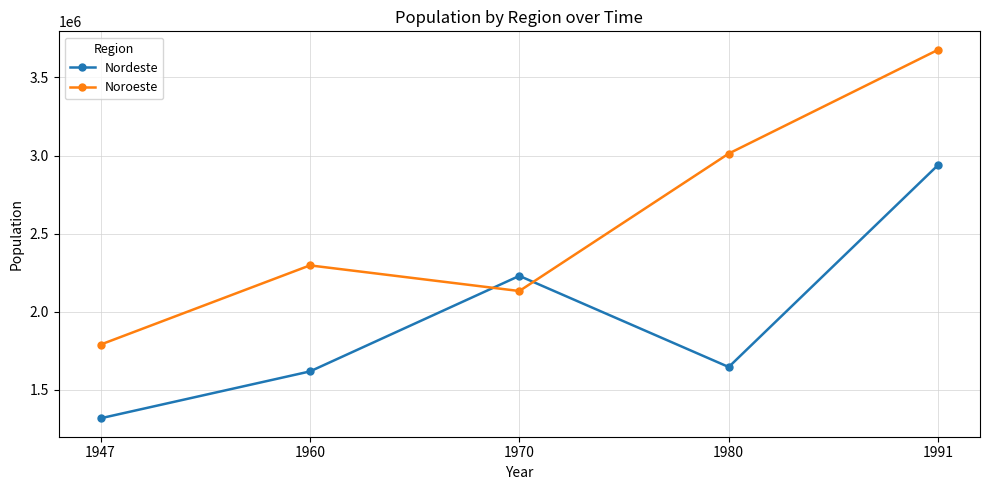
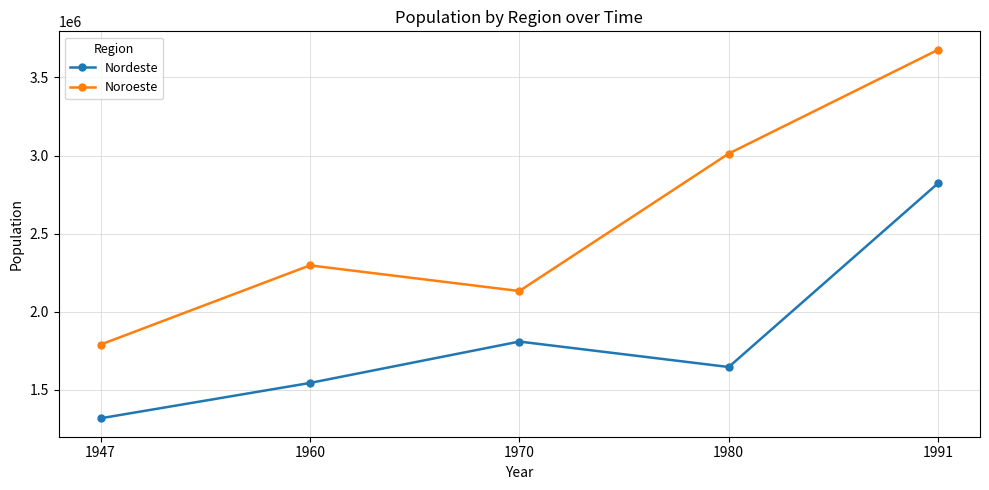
  {
    "Nordeste": {
      "1947": 1320000,
-     "1960": 1620000,
-     "1970": 2230000,
+     "1960": 1540000,
+     "1970": 1810000,
      "1980": 1640000,
-     "1991": 2940000
+     "1991": 2820000
    },
    "Noroeste": {
      "1947": 1790000,
      "1960": 2300000,
      "1970": 2130000,
      "1980": 3010000,
      "1991": 3680000
    }
  }
